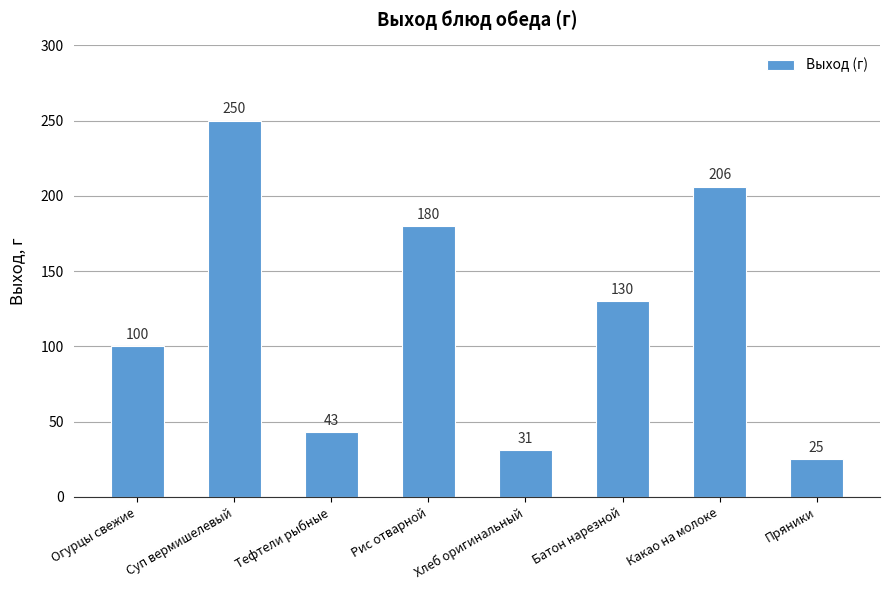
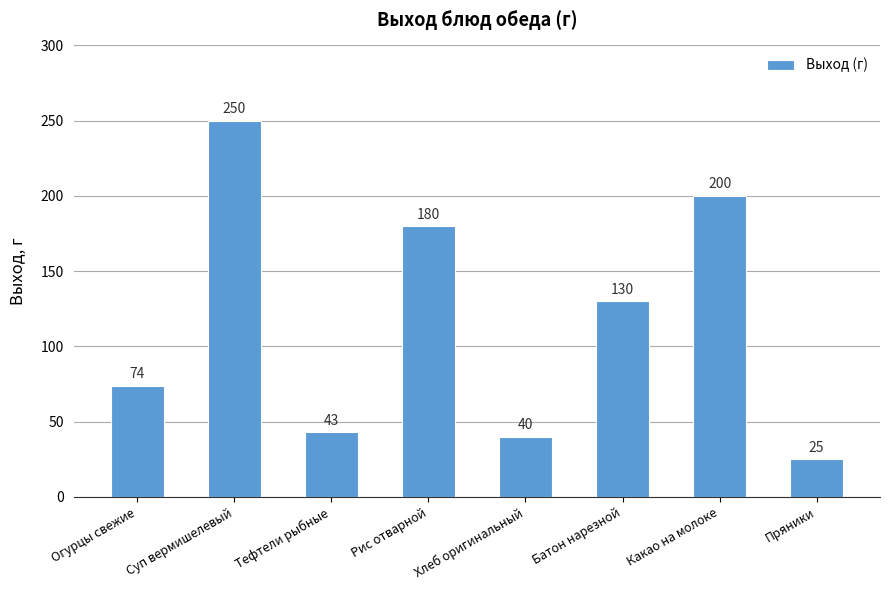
  {
-   "Огурцы свежие": 100,
+   "Огурцы свежие": 74,
    "Суп вермишелевый": 250,
    "Тефтели рыбные": 43,
    "Рис отварной": 180,
-   "Хлеб оригинальный": 31,
+   "Хлеб оригинальный": 40,
    "Батон нарезной": 130,
-   "Какао на молоке": 206,
+   "Какао на молоке": 200,
    "Пряники": 25
  }
